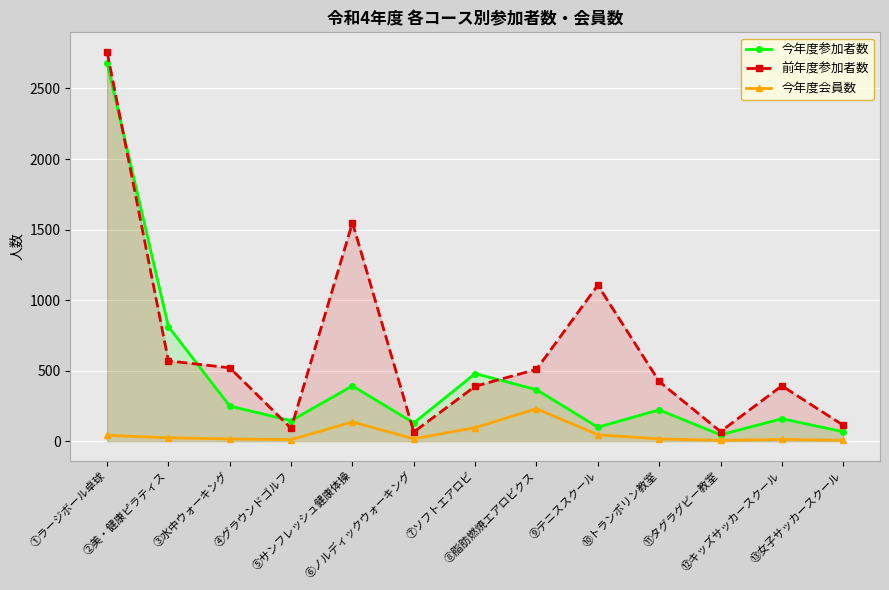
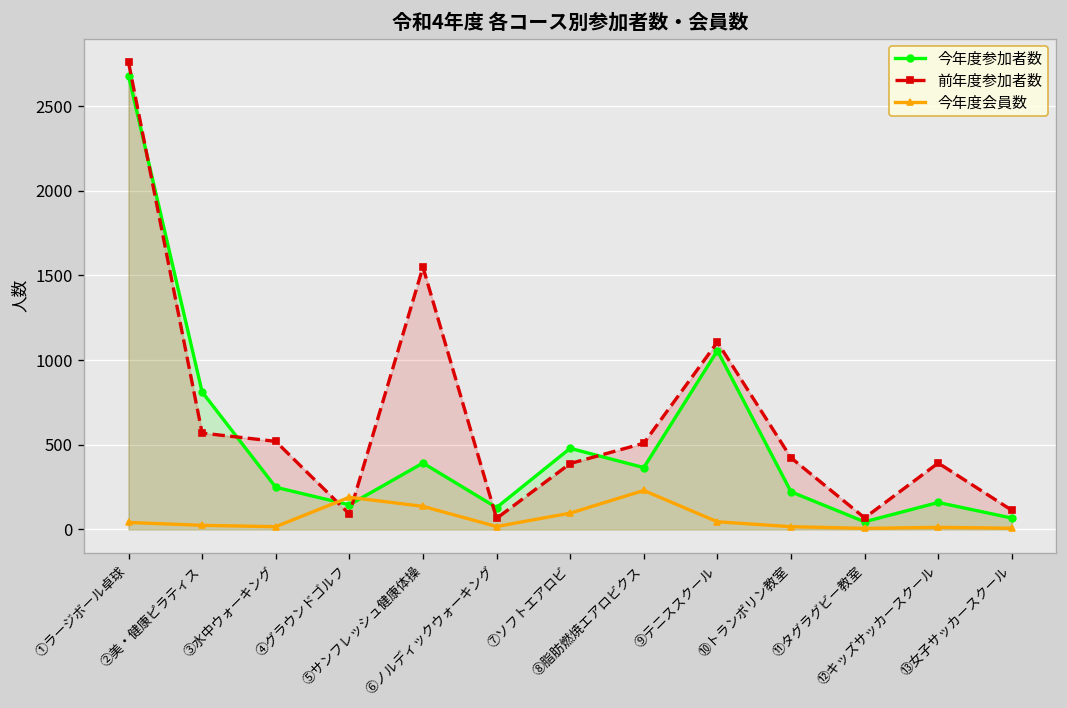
  {
    "今年度参加者数": {
      "①ラージボール卓球": 2680,
      "②美・健康ピラティス": 810,
      "③水中ウォーキング": 250,
      "④グラウンドゴルフ": 150,
      "⑤サンフレッシュ健康体操": 390,
      "⑥ノルディックウォーキング": 130,
      "⑦ソフトエアロビ": 480,
      "⑧脂肪燃焼エアロビクス": 370,
-     "⑨テニススクール": 100,
+     "⑨テニススクール": 1060,
      "⑩トランポリン教室": 220,
      "⑪タグラグビー教室": 50,
      "⑫キッズサッカースクール": 160,
      "⑬女子サッカースクール": 70
    },
    "前年度参加者数": {
      "①ラージボール卓球": 2760,
      "②美・健康ピラティス": 570,
      "③水中ウォーキング": 520,
      "④グラウンドゴルフ": 90,
      "⑤サンフレッシュ健康体操": 1550,
      "⑥ノルディックウォーキング": 70,
      "⑦ソフトエアロビ": 390,
      "⑧脂肪燃焼エアロビクス": 510,
      "⑨テニススクール": 1110,
      "⑩トランポリン教室": 420,
      "⑪タグラグビー教室": 70,
      "⑫キッズサッカースクール": 390,
      "⑬女子サッカースクール": 110
    },
    "今年度会員数": {
      "①ラージボール卓球": 40,
      "②美・健康ピラティス": 20,
      "③水中ウォーキング": 20,
-     "④グラウンドゴルフ": 10,
+     "④グラウンドゴルフ": 190,
      "⑤サンフレッシュ健康体操": 140,
      "⑥ノルディックウォーキング": 20,
      "⑦ソフトエアロビ": 100,
      "⑧脂肪燃焼エアロビクス": 230,
      "⑨テニススクール": 50,
      "⑩トランポリン教室": 20,
      "⑪タグラグビー教室": 10,
      "⑫キッズサッカースクール": 10,
      "⑬女子サッカースクール": 10
    }
  }
